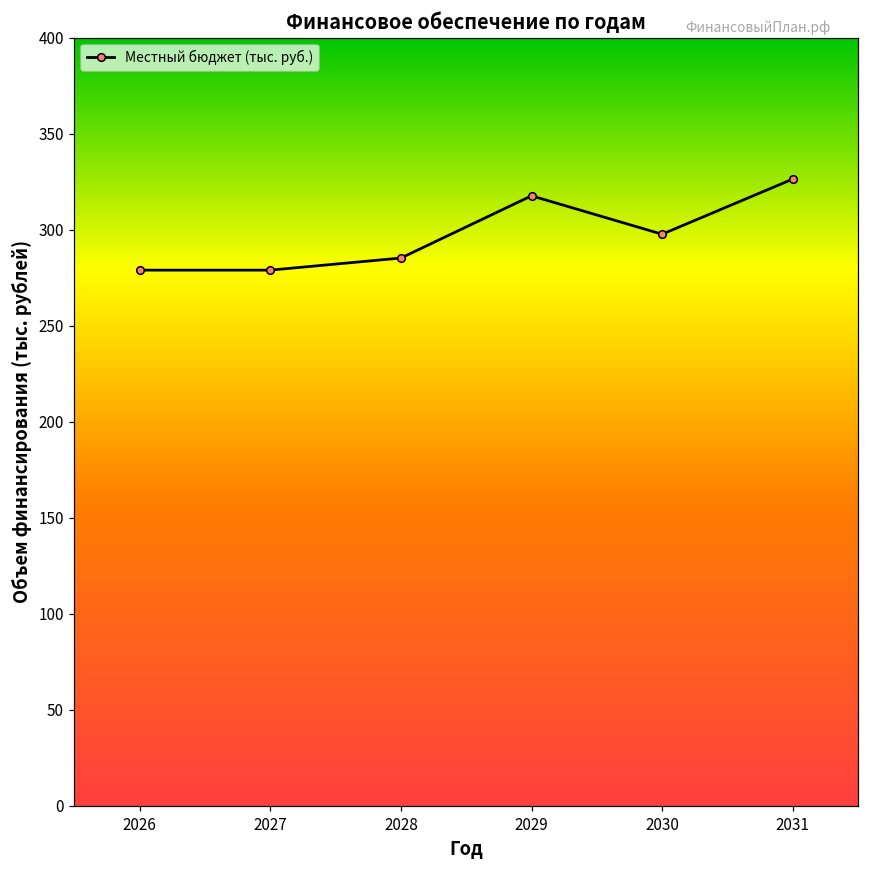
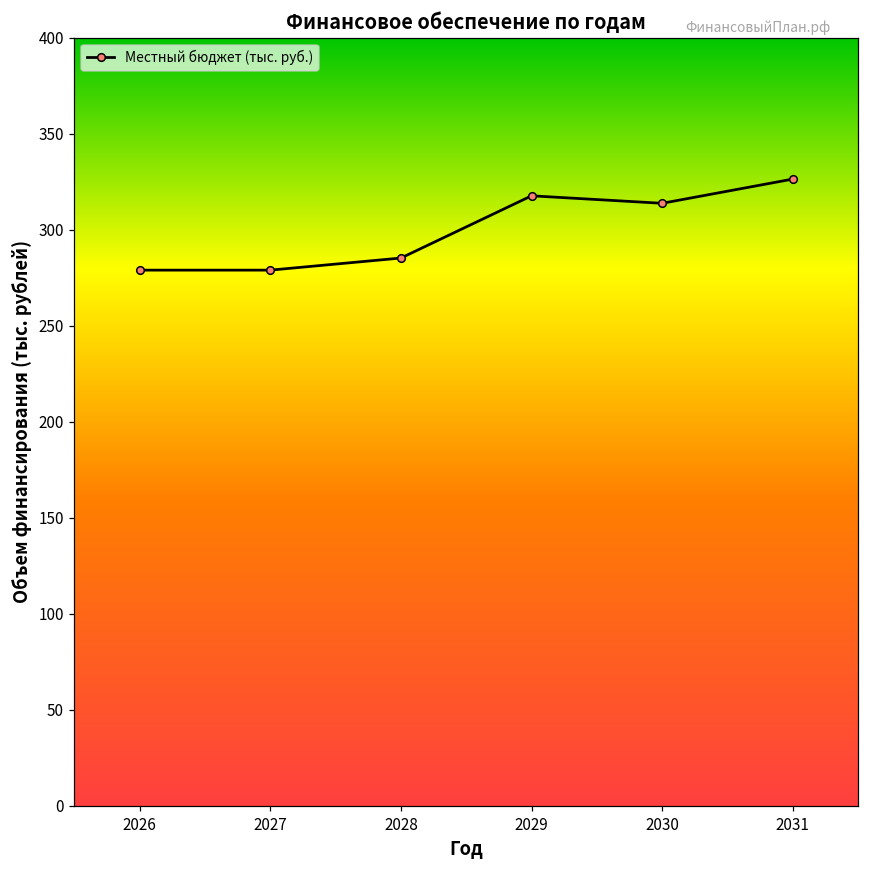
  {
    "2026": 279,
    "2027": 279,
    "2028": 285,
    "2029": 318,
-   "2030": 298,
+   "2030": 314,
    "2031": 326
  }
